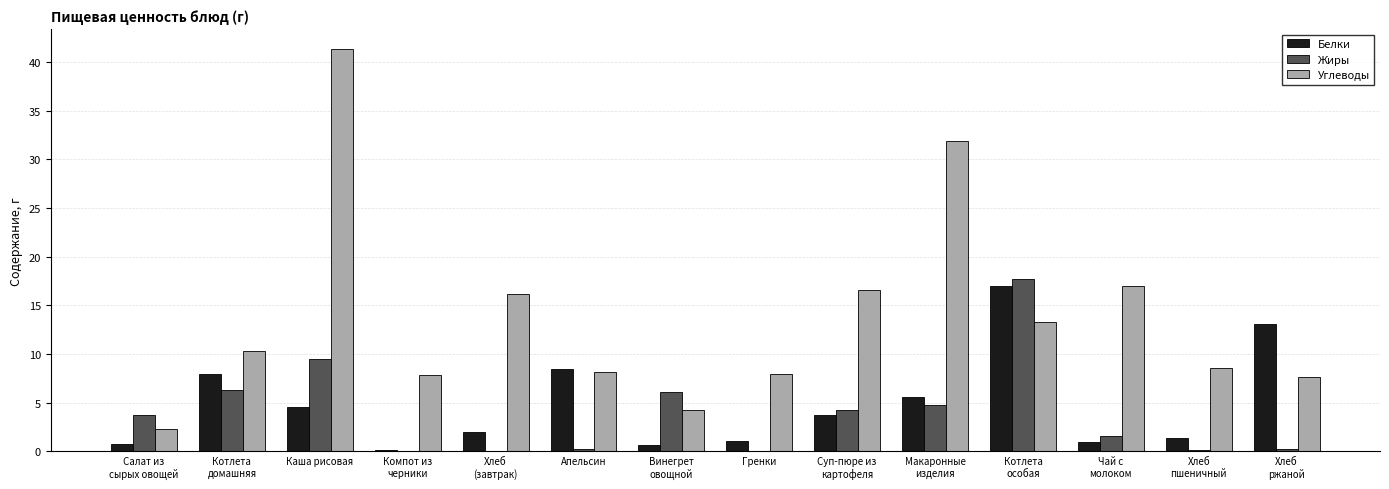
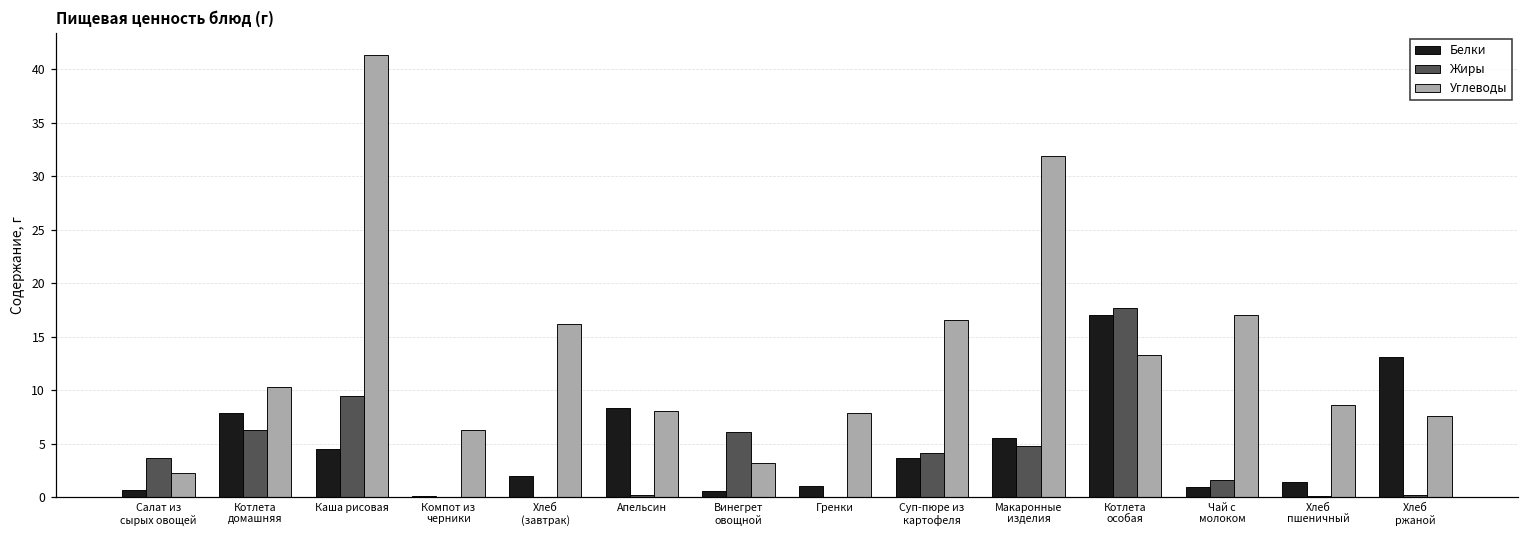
  {
    "Белки": {
      "Салат из сырых овощей": 1,
      "Котлета домашняя": 8,
      "Каша рисовая": 5,
      "Хлеб (завтрак)": 2,
      "Апельсин": 8,
      "Винегрет овощной": 1,
      "Гренки": 1,
      "Суп-пюре из картофеля": 4,
      "Макаронные изделия": 6,
      "Котлета особая": 17,
      "Чай с молоком": 1,
      "Хлеб пшеничный": 1,
      "Хлеб ржаной": 13
    },
    "Жиры": {
      "Салат из сырых овощей": 4,
      "Котлета домашняя": 6,
      "Каша рисовая": 10,
      "Компот из черники": 0,
      "Хлеб (завтрак)": 0,
      "Винегрет овощной": 6,
      "Гренки": 0,
      "Суп-пюре из картофеля": 4,
      "Макаронные изделия": 5,
      "Котлета особая": 18,
      "Чай с молоком": 2
    },
    "Углеводы": {
      "Салат из сырых овощей": 2,
      "Котлета домашняя": 10,
      "Каша рисовая": 41,
-     "Компот из черники": 8,
+     "Компот из черники": 6,
      "Хлеб (завтрак)": 16,
      "Апельсин": 8,
-     "Винегрет овощной": 4,
+     "Винегрет овощной": 3,
      "Гренки": 8,
      "Суп-пюре из картофеля": 17,
      "Макаронные изделия": 32,
      "Котлета особая": 13,
      "Чай с молоком": 17,
      "Хлеб пшеничный": 9,
      "Хлеб ржаной": 8
    }
  }
